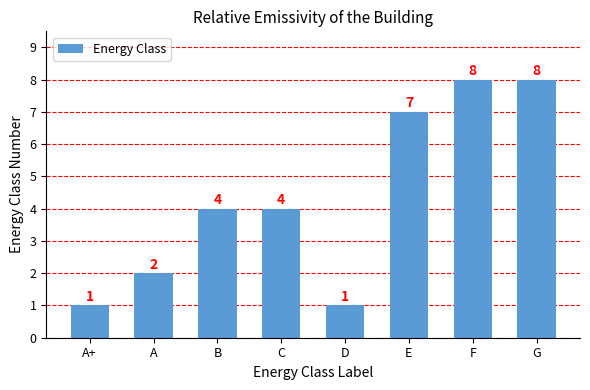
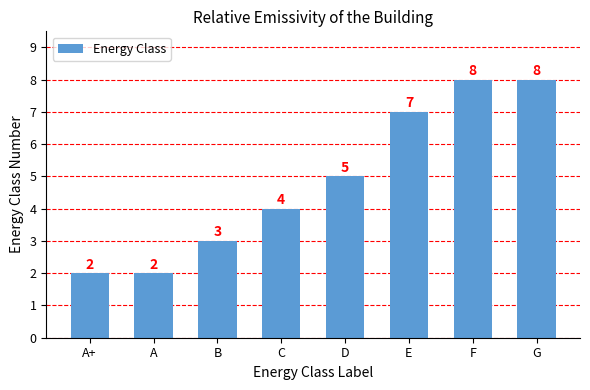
  {
-   "A+": 1,
+   "A+": 2,
    "A": 2,
-   "B": 4,
+   "B": 3,
    "C": 4,
-   "D": 1,
+   "D": 5,
    "E": 7,
    "F": 8,
    "G": 8
  }
